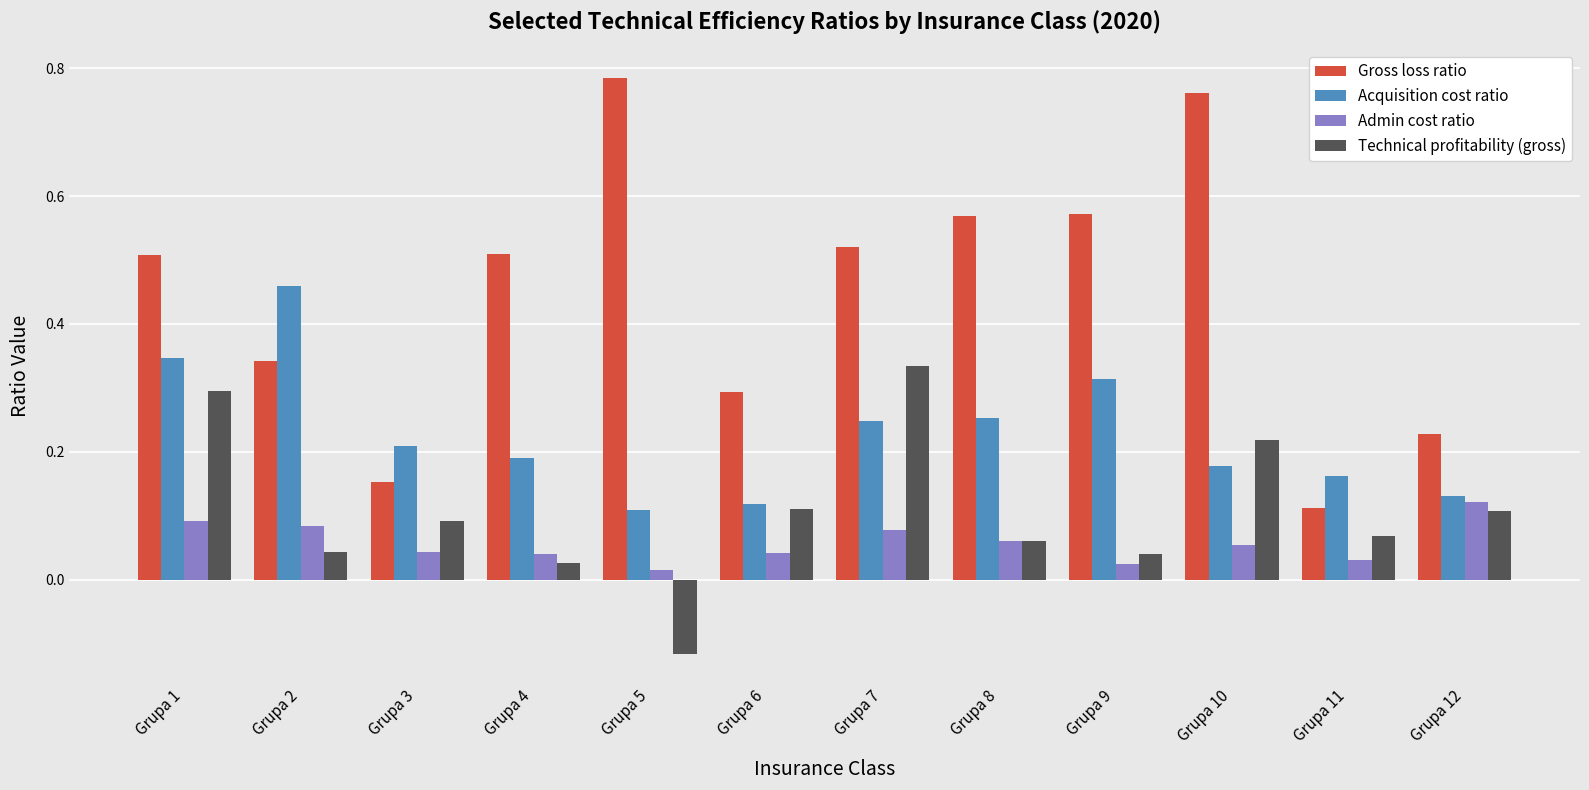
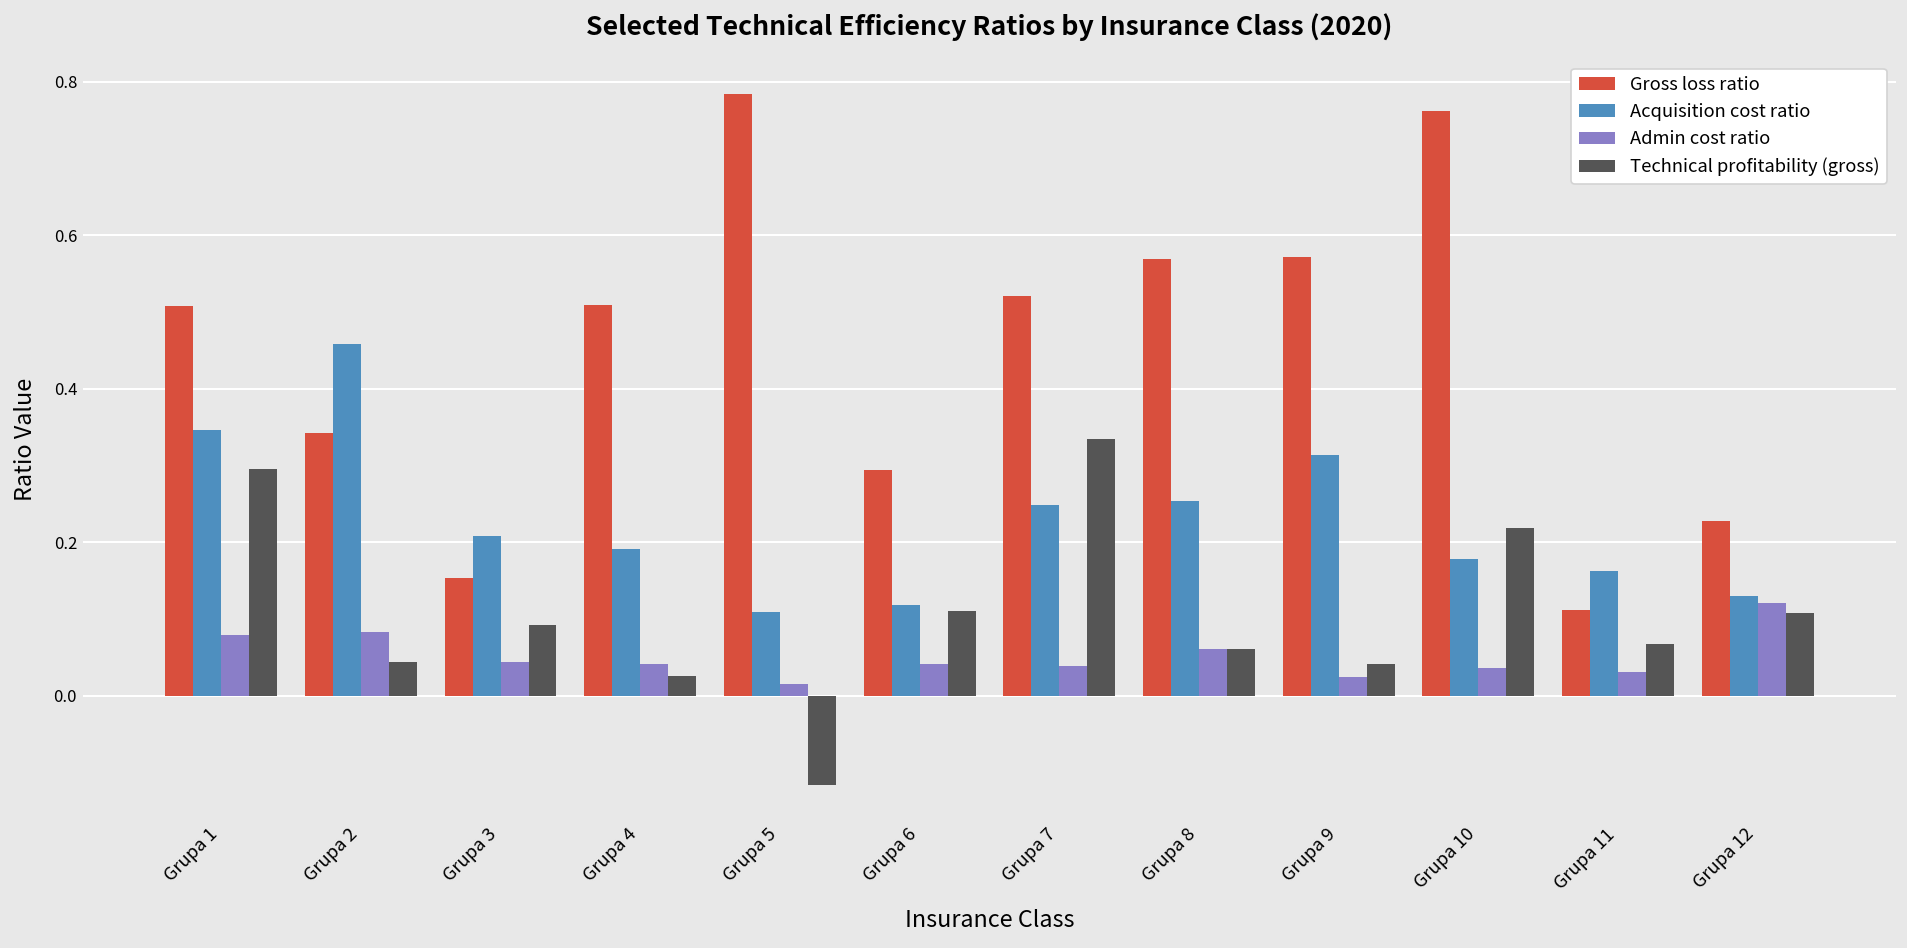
  {
    "Gross loss ratio": {
      "Grupa 1": 0.51,
      "Grupa 2": 0.34,
      "Grupa 3": 0.15,
      "Grupa 4": 0.51,
      "Grupa 5": 0.78,
      "Grupa 6": 0.29,
      "Grupa 7": 0.52,
      "Grupa 8": 0.57,
      "Grupa 9": 0.57,
      "Grupa 10": 0.76,
      "Grupa 11": 0.11,
      "Grupa 12": 0.23
    },
    "Acquisition cost ratio": {
      "Grupa 1": 0.35,
      "Grupa 2": 0.46,
      "Grupa 3": 0.21,
      "Grupa 4": 0.19,
      "Grupa 5": 0.11,
      "Grupa 6": 0.12,
      "Grupa 7": 0.25,
      "Grupa 8": 0.25,
      "Grupa 9": 0.31,
      "Grupa 10": 0.18,
      "Grupa 11": 0.16,
      "Grupa 12": 0.13
    },
    "Admin cost ratio": {
-     "Grupa 1": 0.09,
+     "Grupa 1": 0.08,
      "Grupa 2": 0.08,
      "Grupa 3": 0.04,
      "Grupa 4": 0.04,
      "Grupa 5": 0.02,
      "Grupa 6": 0.04,
-     "Grupa 7": 0.08,
+     "Grupa 7": 0.04,
      "Grupa 8": 0.06,
      "Grupa 9": 0.02,
-     "Grupa 10": 0.05,
+     "Grupa 10": 0.04,
      "Grupa 11": 0.03,
      "Grupa 12": 0.12
    },
    "Technical profitability (gross)": {
      "Grupa 1": 0.30,
      "Grupa 2": 0.04,
      "Grupa 3": 0.09,
      "Grupa 4": 0.03,
      "Grupa 5": -0.12,
      "Grupa 6": 0.11,
      "Grupa 7": 0.33,
      "Grupa 8": 0.06,
      "Grupa 9": 0.04,
      "Grupa 10": 0.22,
      "Grupa 11": 0.07,
      "Grupa 12": 0.11
    }
  }
